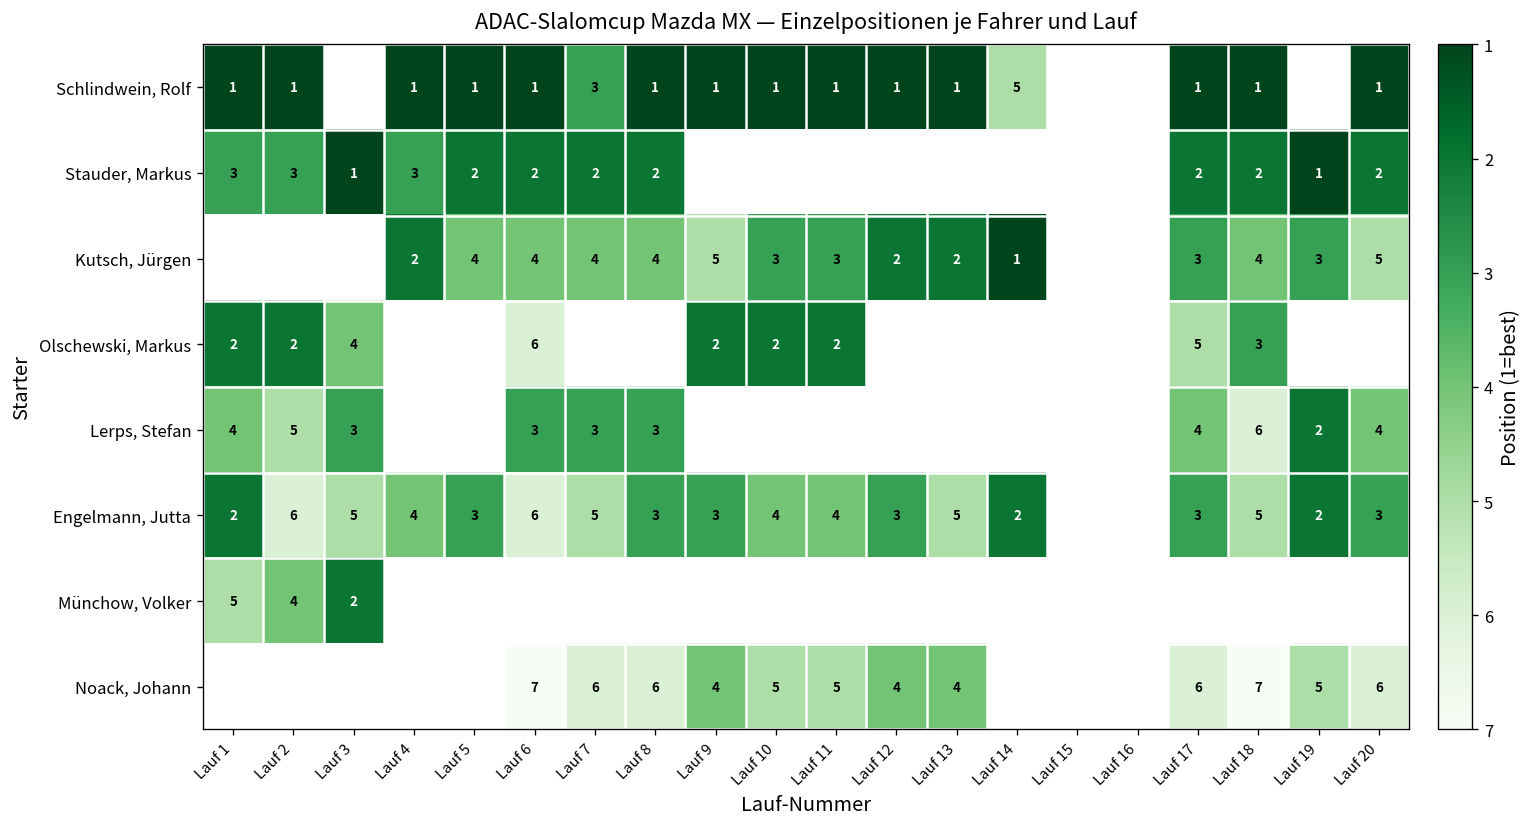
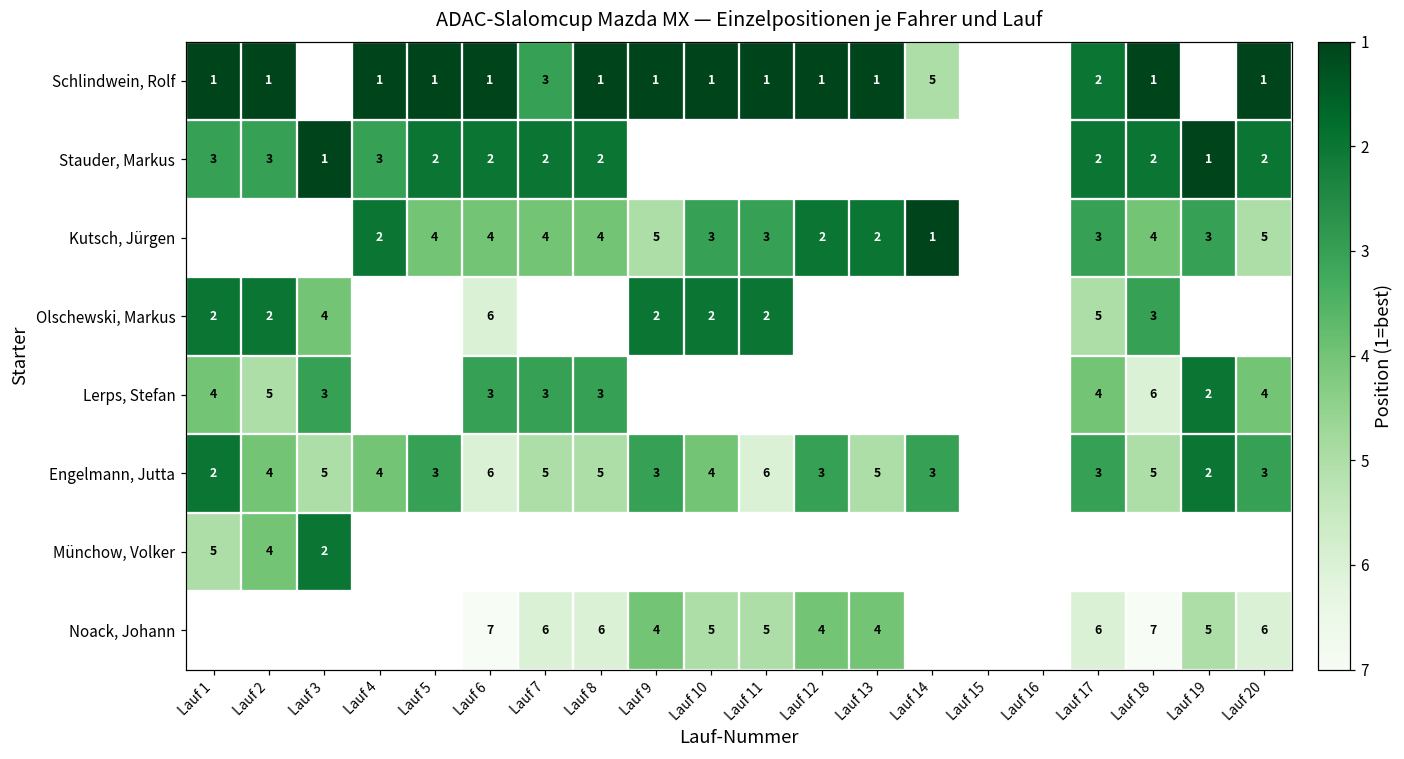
  {
    "Schlindwein, Rolf": {
      "Lauf 1": 1,
      "Lauf 2": 1,
      "Lauf 4": 1,
      "Lauf 5": 1,
      "Lauf 6": 1,
      "Lauf 7": 3,
      "Lauf 8": 1,
      "Lauf 9": 1,
      "Lauf 10": 1,
      "Lauf 11": 1,
      "Lauf 12": 1,
      "Lauf 13": 1,
      "Lauf 14": 5,
-     "Lauf 17": 1,
+     "Lauf 17": 2,
      "Lauf 18": 1,
      "Lauf 20": 1
    },
    "Stauder, Markus": {
      "Lauf 1": 3,
      "Lauf 2": 3,
      "Lauf 3": 1,
      "Lauf 4": 3,
      "Lauf 5": 2,
      "Lauf 6": 2,
      "Lauf 7": 2,
      "Lauf 8": 2,
      "Lauf 17": 2,
      "Lauf 18": 2,
      "Lauf 19": 1,
      "Lauf 20": 2
    },
    "Kutsch, Jürgen": {
      "Lauf 4": 2,
      "Lauf 5": 4,
      "Lauf 6": 4,
      "Lauf 7": 4,
      "Lauf 8": 4,
      "Lauf 9": 5,
      "Lauf 10": 3,
      "Lauf 11": 3,
      "Lauf 12": 2,
      "Lauf 13": 2,
      "Lauf 14": 1,
      "Lauf 17": 3,
      "Lauf 18": 4,
      "Lauf 19": 3,
      "Lauf 20": 5
    },
    "Olschewski, Markus": {
      "Lauf 1": 2,
      "Lauf 2": 2,
      "Lauf 3": 4,
      "Lauf 6": 6,
      "Lauf 9": 2,
      "Lauf 10": 2,
      "Lauf 11": 2,
      "Lauf 17": 5,
      "Lauf 18": 3
    },
    "Lerps, Stefan": {
      "Lauf 1": 4,
      "Lauf 2": 5,
      "Lauf 3": 3,
      "Lauf 6": 3,
      "Lauf 7": 3,
      "Lauf 8": 3,
      "Lauf 17": 4,
      "Lauf 18": 6,
      "Lauf 19": 2,
      "Lauf 20": 4
    },
    "Engelmann, Jutta": {
      "Lauf 1": 2,
-     "Lauf 2": 6,
+     "Lauf 2": 4,
      "Lauf 3": 5,
      "Lauf 4": 4,
      "Lauf 5": 3,
      "Lauf 6": 6,
      "Lauf 7": 5,
-     "Lauf 8": 3,
+     "Lauf 8": 5,
      "Lauf 9": 3,
      "Lauf 10": 4,
-     "Lauf 11": 4,
+     "Lauf 11": 6,
      "Lauf 12": 3,
      "Lauf 13": 5,
-     "Lauf 14": 2,
+     "Lauf 14": 3,
      "Lauf 17": 3,
      "Lauf 18": 5,
      "Lauf 19": 2,
      "Lauf 20": 3
    },
    "Münchow, Volker": {
      "Lauf 1": 5,
      "Lauf 2": 4,
      "Lauf 3": 2
    },
    "Noack, Johann": {
      "Lauf 6": 7,
      "Lauf 7": 6,
      "Lauf 8": 6,
      "Lauf 9": 4,
      "Lauf 10": 5,
      "Lauf 11": 5,
      "Lauf 12": 4,
      "Lauf 13": 4,
      "Lauf 17": 6,
      "Lauf 18": 7,
      "Lauf 19": 5,
      "Lauf 20": 6
    }
  }
